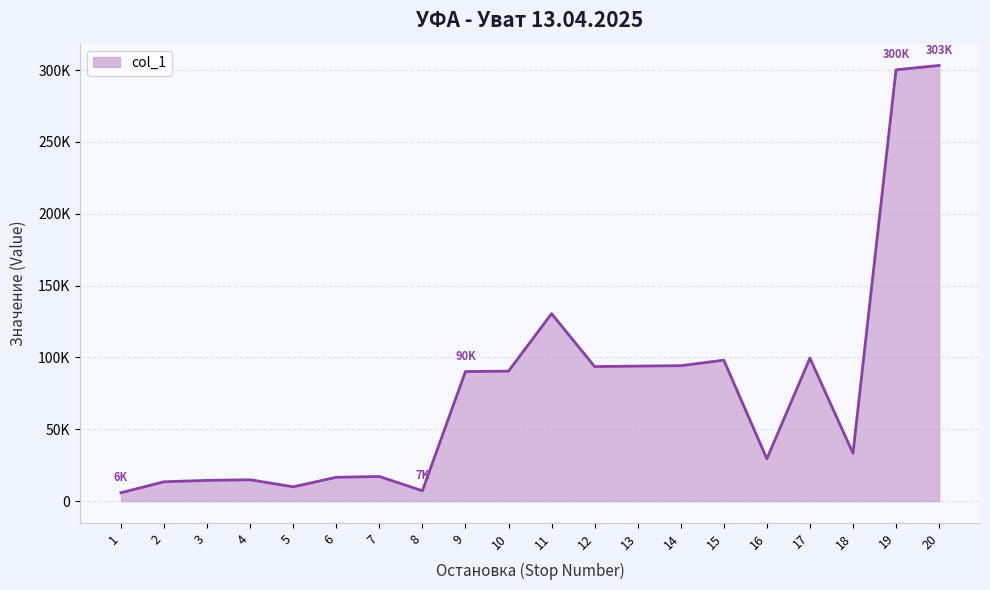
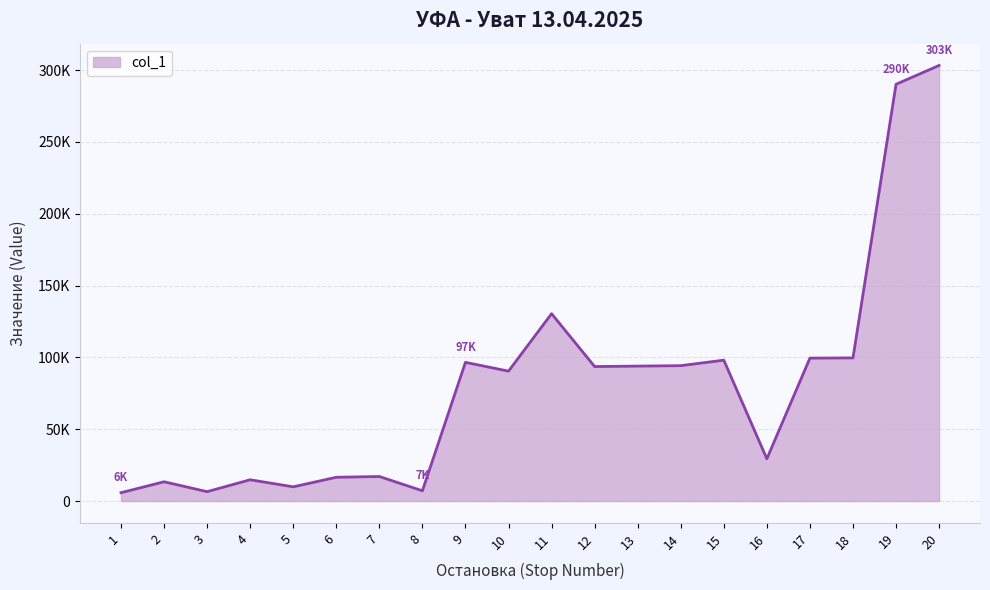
  {
    "1": "6K",
-   "3": "14000",
+   "3": "7000",
    "8": "7K",
-   "9": "90K",
-   "18": "33000",
-   "19": "300K",
+   "9": "97K",
+   "18": "100000",
+   "19": "290K",
    "20": "303K"
  }
